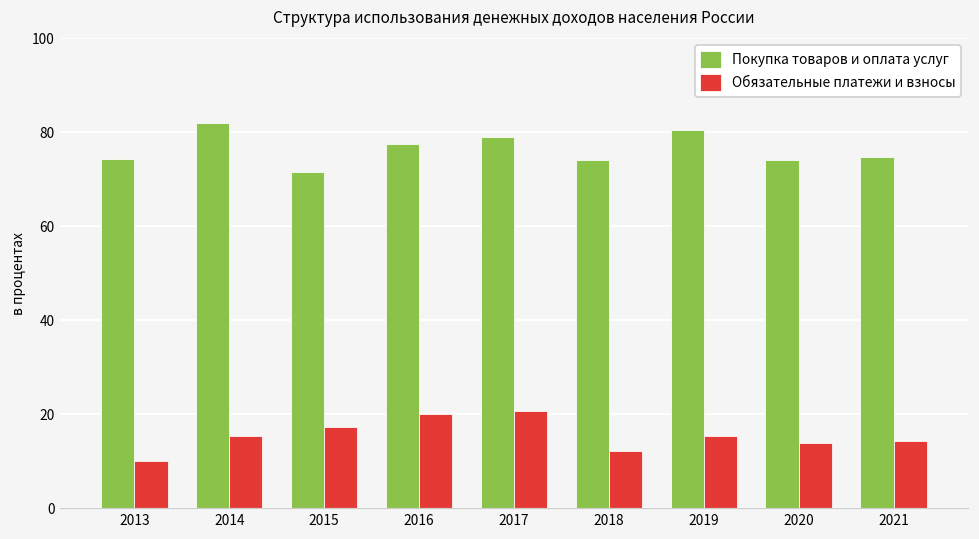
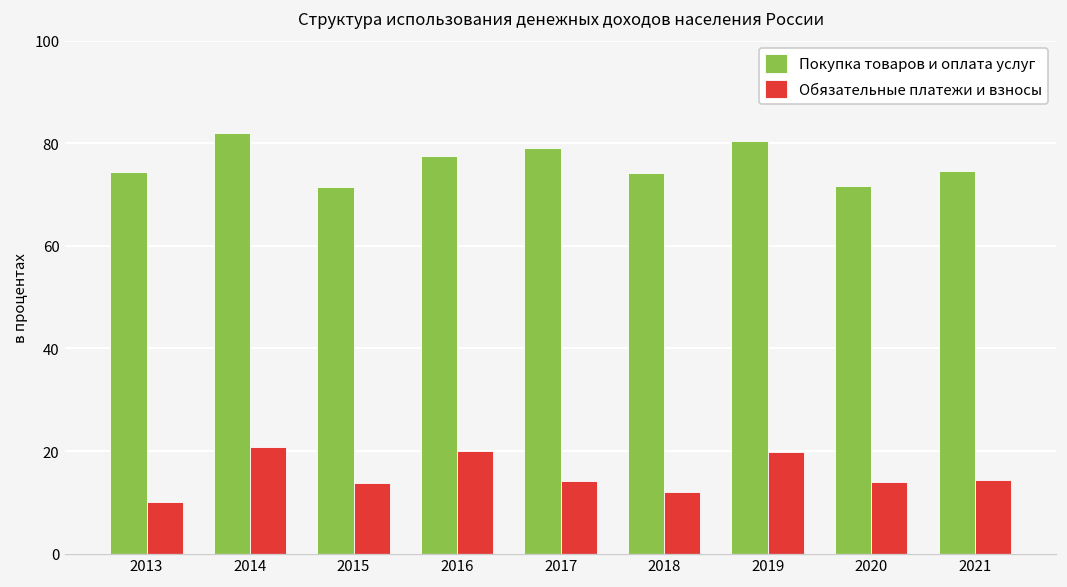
  {
    "Покупка товаров и оплата услуг": {
      "2013": 74,
      "2014": 82,
      "2015": 72,
      "2016": 78,
      "2017": 79,
      "2018": 74,
      "2019": 81,
-     "2020": 74,
+     "2020": 72,
      "2021": 75
    },
    "Обязательные платежи и взносы": {
      "2013": 10,
-     "2014": 15,
-     "2015": 17,
+     "2014": 21,
+     "2015": 14,
      "2016": 20,
-     "2017": 21,
+     "2017": 14,
      "2018": 12,
-     "2019": 15,
+     "2019": 20,
      "2020": 14,
      "2021": 14
    }
  }
